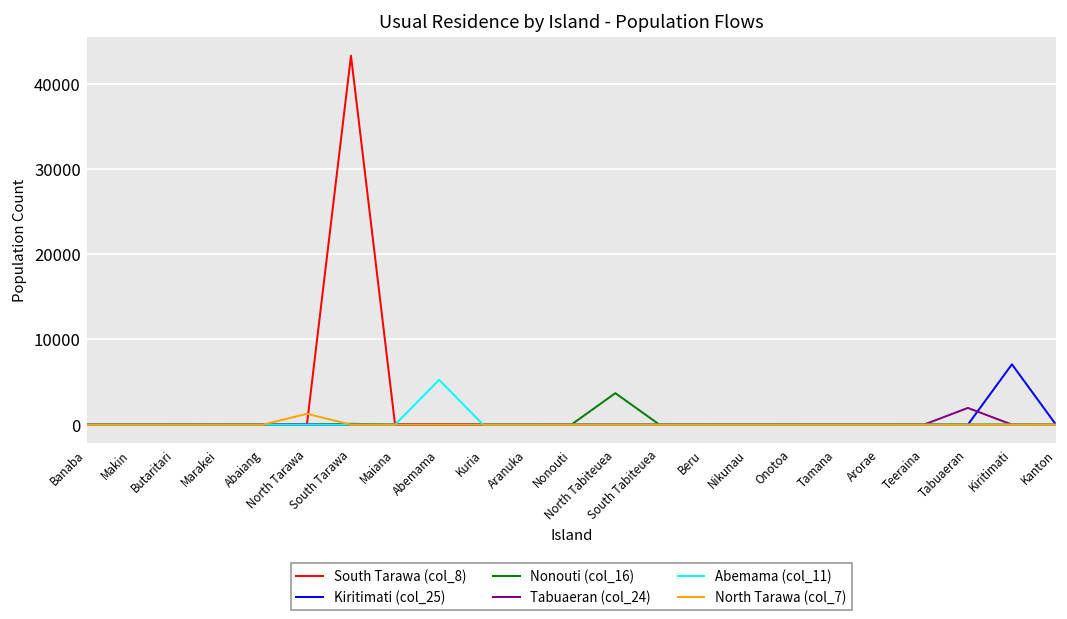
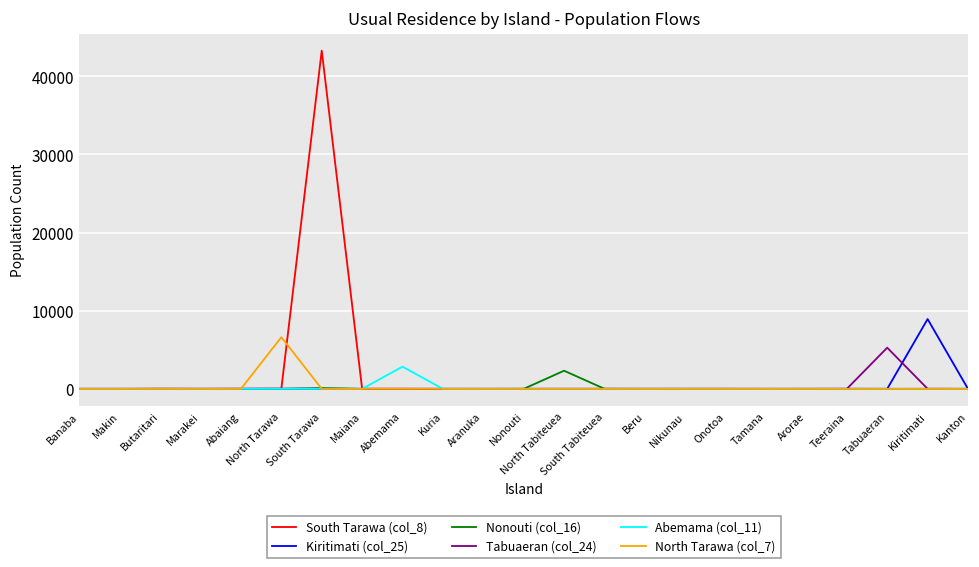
  {
    "South Tarawa (col_8)": {
      "South Tarawa": 43000
    },
    "Kiritimati (col_25)": {
-     "Kiritimati": 7000
+     "Kiritimati": 9000
    },
    "Nonouti (col_16)": {
-     "North Tabiteuea": 4000
+     "North Tabiteuea": 2000
    },
    "Tabuaeran (col_24)": {
-     "Tabuaeran": 2000
+     "Tabuaeran": 5000
    },
    "Abemama (col_11)": {
-     "Abemama": 5000
+     "Abemama": 3000
    },
    "North Tarawa (col_7)": {
-     "North Tarawa": 1000
+     "North Tarawa": 7000
    }
  }
